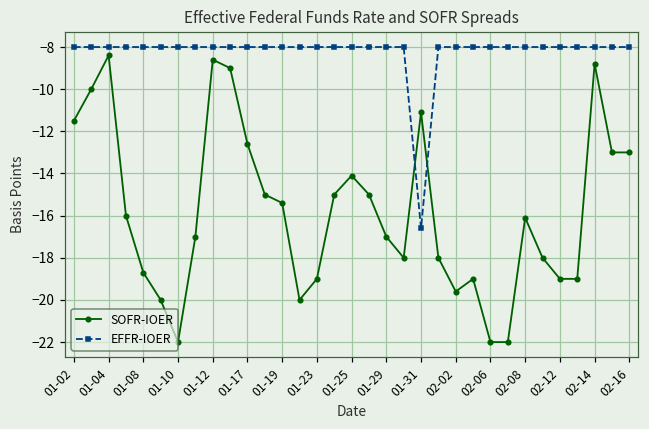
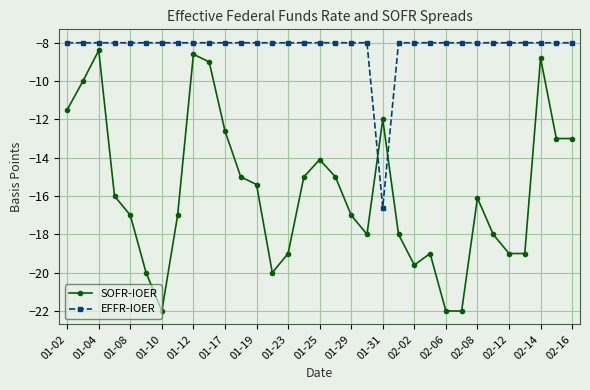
  {
    "SOFR-IOER": {
      "01-02": -11.5,
      "01-04": -8.4,
-     "01-08": -18.7,
+     "01-08": -17.0,
      "01-10": -22.0,
      "01-12": -8.6,
      "01-17": -12.6,
      "01-19": -15.4,
      "01-23": -19.0,
      "01-25": -14.1,
      "01-29": -17.0,
-     "01-31": -11.1,
+     "01-31": -12.0,
      "02-02": -19.6,
      "02-06": -22.0,
      "02-08": -16.1,
      "02-12": -19.0,
      "02-14": -8.8,
      "02-16": -13.0
    },
    "EFFR-IOER": {
      "01-02": -8.0,
      "01-04": -8.0,
      "01-08": -8.0,
      "01-10": -8.0,
      "01-12": -8.0,
      "01-17": -8.0,
      "01-19": -8.0,
      "01-23": -8.0,
      "01-25": -8.0,
      "01-29": -8.0,
      "01-31": -16.6,
      "02-02": -8.0,
      "02-06": -8.0,
      "02-08": -8.0,
      "02-12": -8.0,
      "02-14": -8.0,
      "02-16": -8.0
    }
  }
